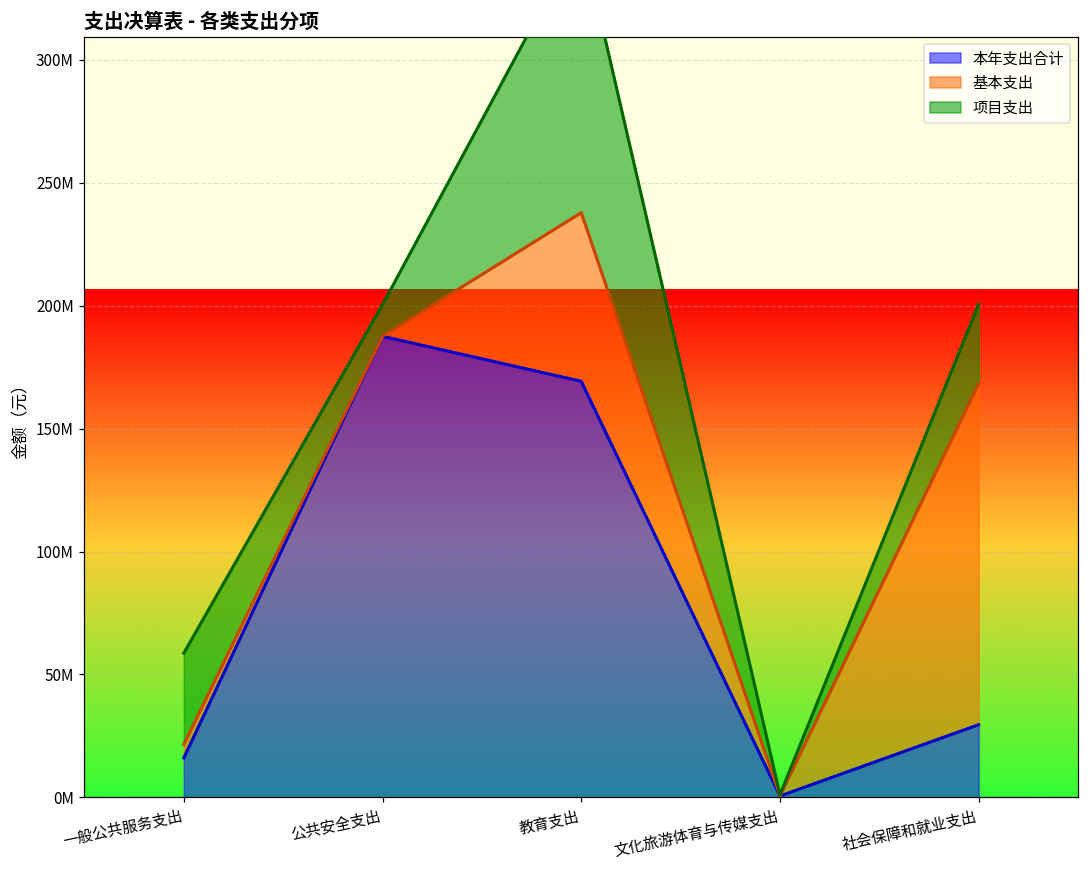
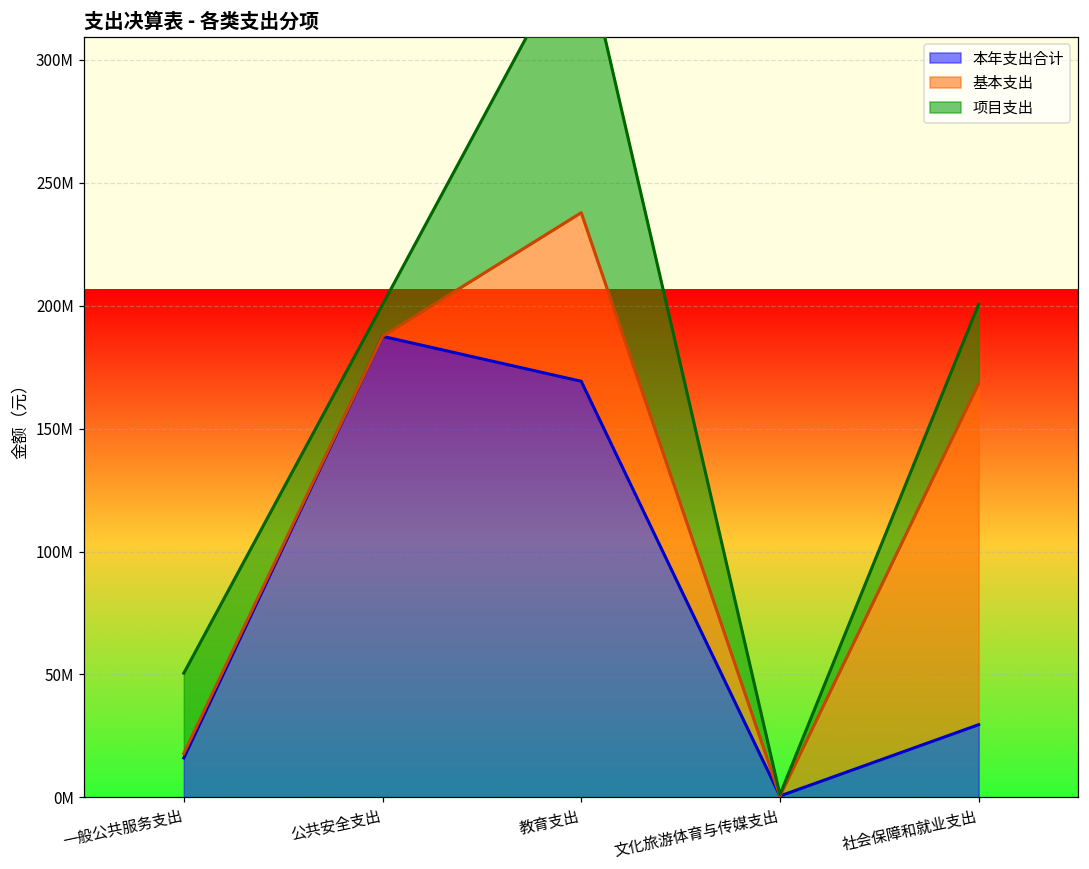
  {
    "本年支出合计": {
      "一般公共服务支出": 16000000,
      "教育支出": 169000000,
      "社会保障和就业支出": 30000000
    },
    "基本支出": {
-     "一般公共服务支出": 6000000,
+     "一般公共服务支出": 2000000,
      "教育支出": 69000000,
      "社会保障和就业支出": 139000000
    },
    "项目支出": {
-     "一般公共服务支出": 37000000,
+     "一般公共服务支出": 33000000,
      "公共安全支出": 13000000,
      "社会保障和就业支出": 32000000
    }
  }
